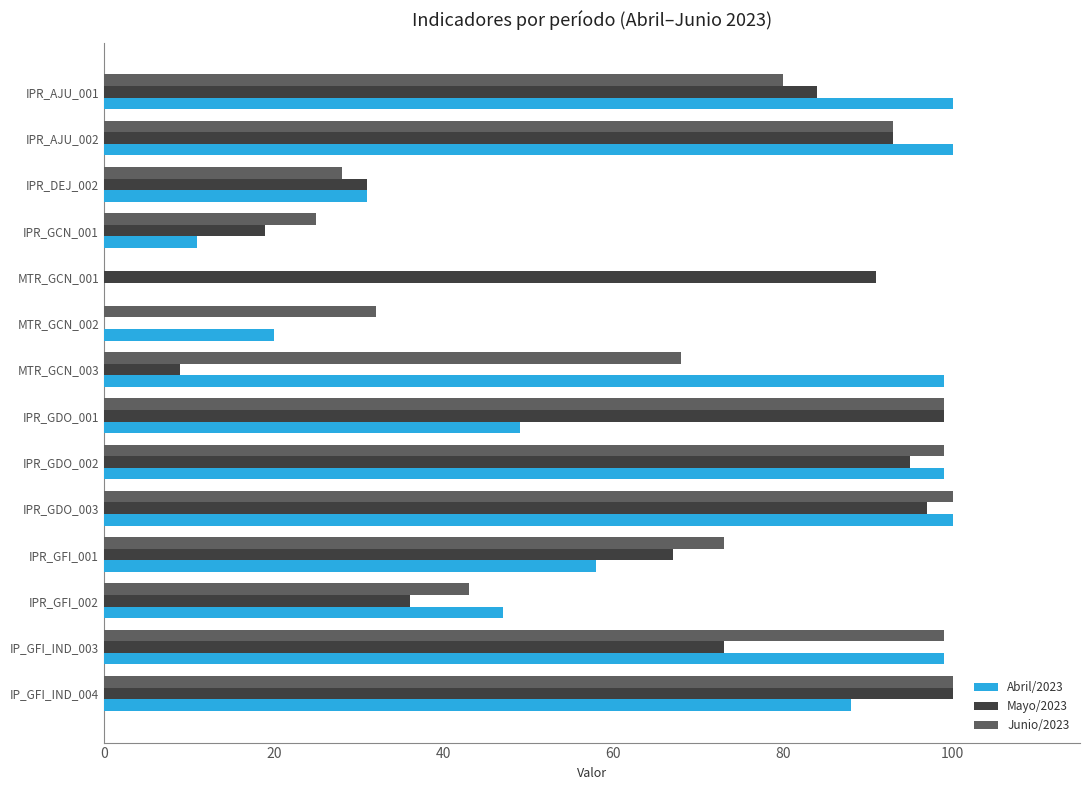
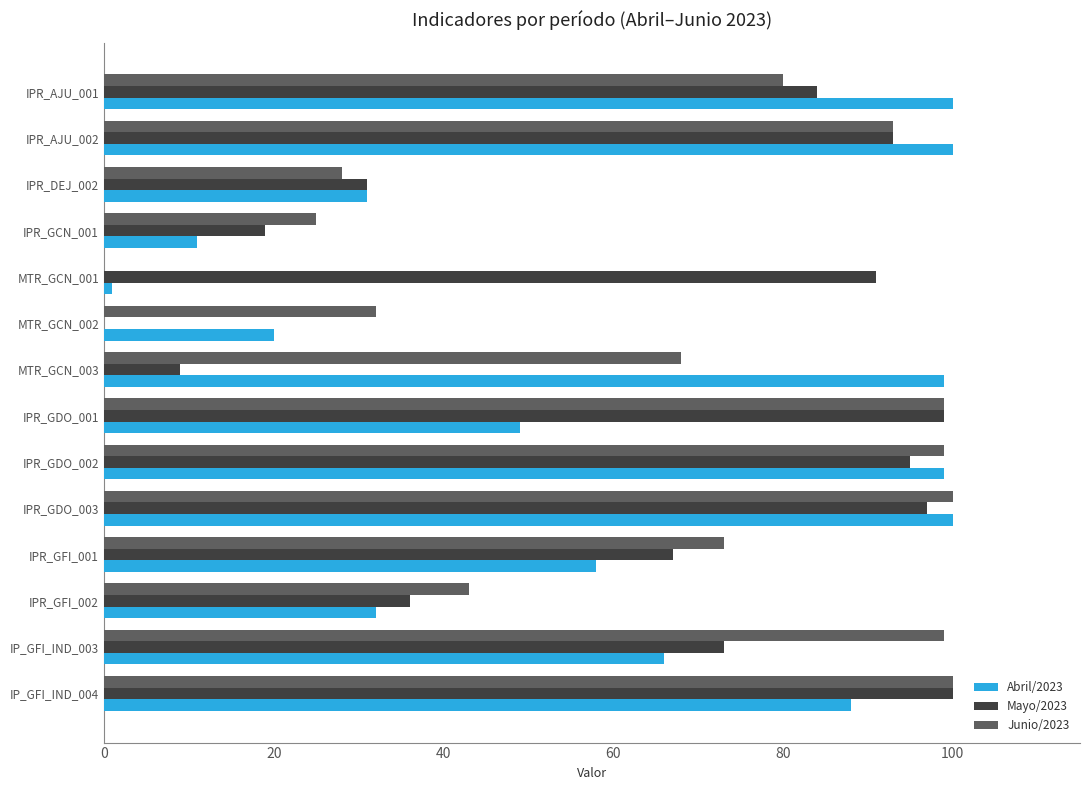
  {
    "Abril/2023": {
      "IPR_AJU_001": 100,
      "IPR_AJU_002": 100,
      "IPR_DEJ_002": 31,
      "IPR_GCN_001": 11,
-     "MTR_GCN_001": 0,
+     "MTR_GCN_001": 1,
      "MTR_GCN_002": 20,
      "MTR_GCN_003": 99,
      "IPR_GDO_001": 49,
      "IPR_GDO_002": 99,
      "IPR_GDO_003": 100,
      "IPR_GFI_001": 58,
-     "IPR_GFI_002": 47,
-     "IP_GFI_IND_003": 99,
+     "IPR_GFI_002": 32,
+     "IP_GFI_IND_003": 66,
      "IP_GFI_IND_004": 88
    }
  }
